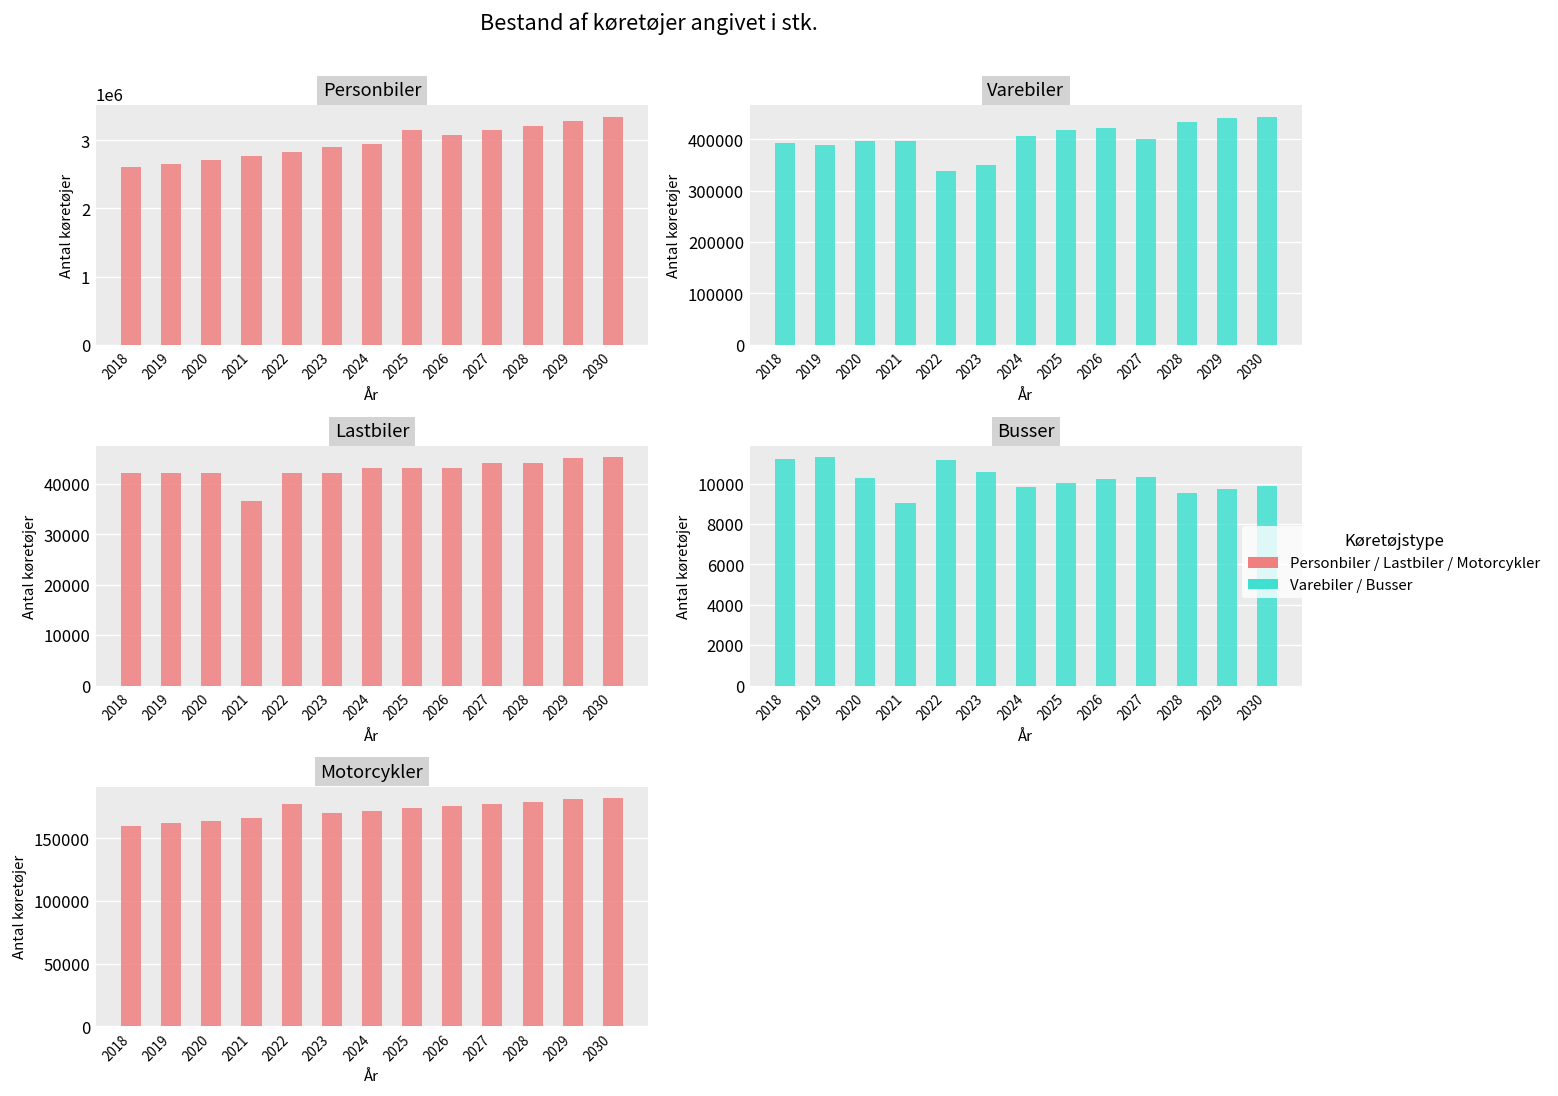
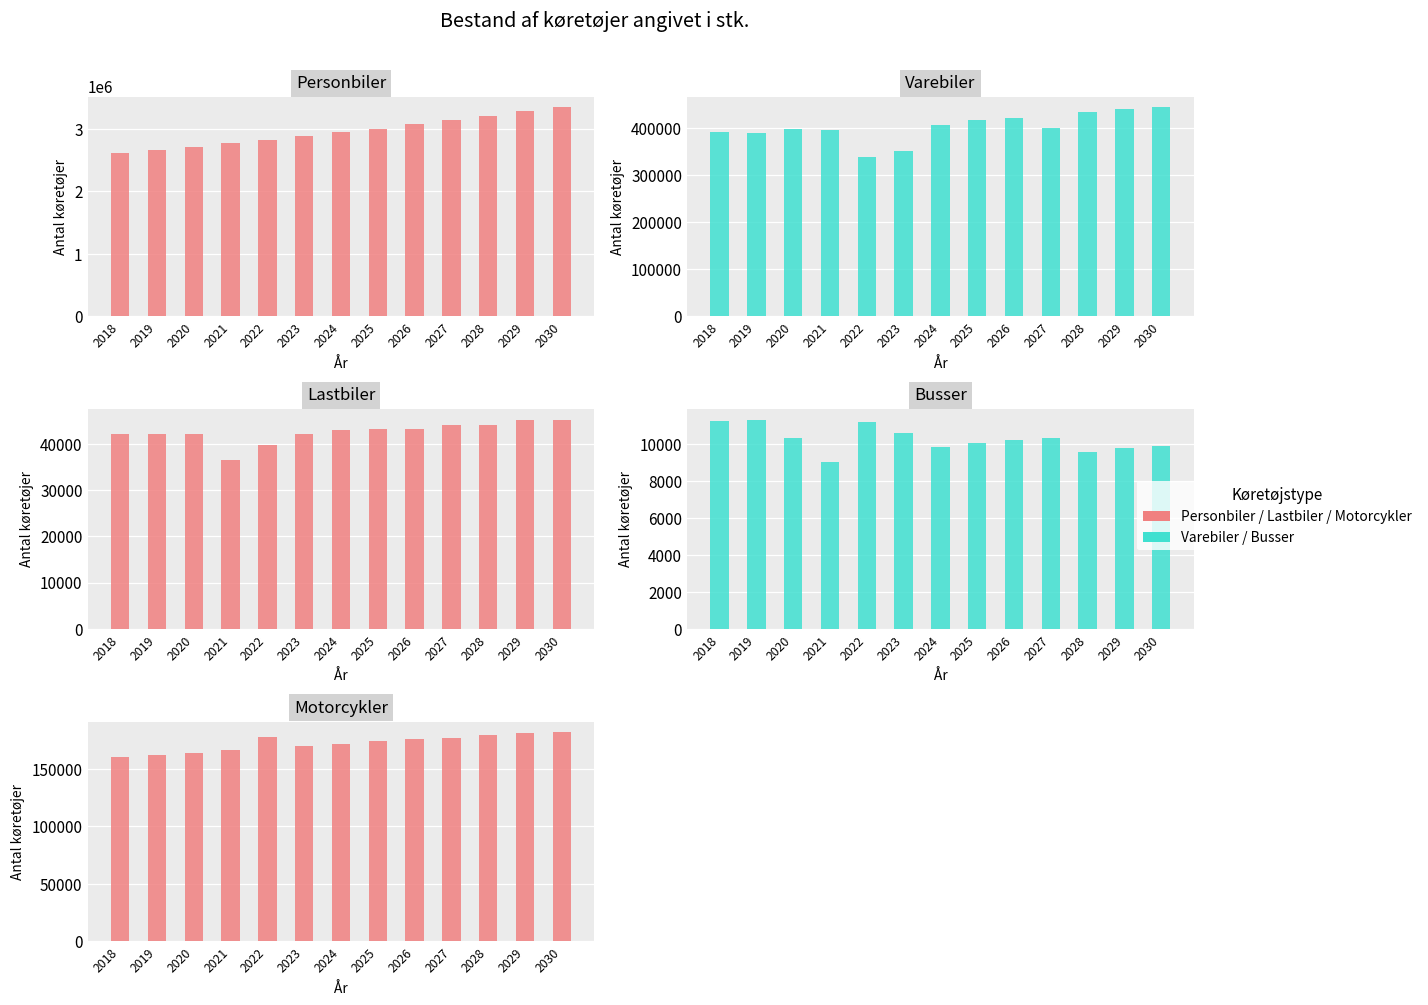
  {
    "Personbiler": {
      "2018": 2600000,
      "2019": 2700000,
      "2020": 2700000,
      "2021": 2800000,
      "2022": 2800000,
      "2023": 2900000,
      "2024": 2900000,
-     "2025": 3200000,
+     "2025": 3000000,
      "2026": 3100000,
      "2027": 3200000,
      "2028": 3200000,
      "2029": 3300000,
      "2030": 3300000
    },
    "Varebiler": {
      "2018": 390000,
      "2019": 390000,
      "2020": 400000,
      "2021": 400000,
      "2022": 340000,
      "2023": 350000,
      "2024": 410000,
      "2025": 420000,
      "2026": 420000,
      "2027": 400000,
      "2028": 430000,
      "2029": 440000,
      "2030": 440000
    },
    "Lastbiler": {
      "2018": 42000,
      "2019": 42000,
      "2020": 42000,
      "2021": 37000,
-     "2022": 42000,
+     "2022": 40000,
      "2023": 42000,
      "2024": 43000,
      "2025": 43000,
      "2026": 43000,
      "2027": 44000,
      "2028": 44000,
      "2029": 45000,
      "2030": 45000
    },
    "Busser": {
      "2018": 11200,
      "2019": 11300,
      "2020": 10300,
      "2021": 9000,
      "2022": 11200,
      "2023": 10600,
      "2024": 9800,
      "2025": 10000,
      "2026": 10200,
      "2027": 10300,
      "2028": 9500,
      "2029": 9700,
      "2030": 9900
    },
    "Motorcykler": {
      "2018": 160000,
      "2019": 162000,
      "2020": 164000,
      "2021": 166000,
      "2022": 177000,
      "2023": 170000,
      "2024": 172000,
      "2025": 174000,
      "2026": 176000,
      "2027": 177000,
      "2028": 179000,
      "2029": 181000,
      "2030": 182000
    }
  }
